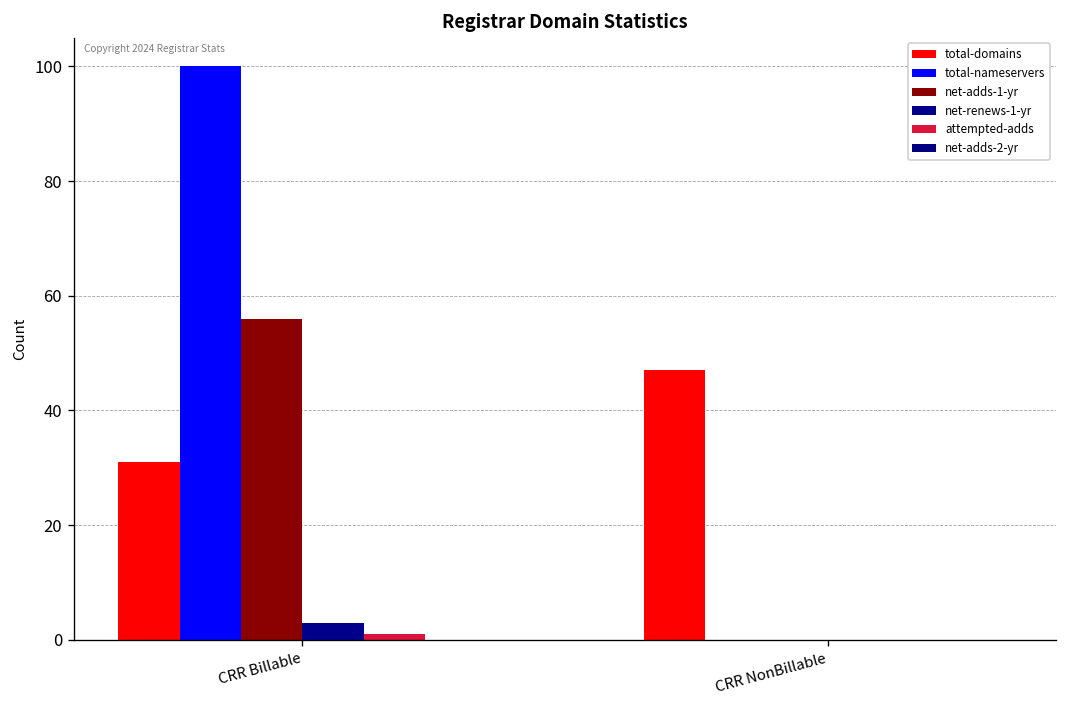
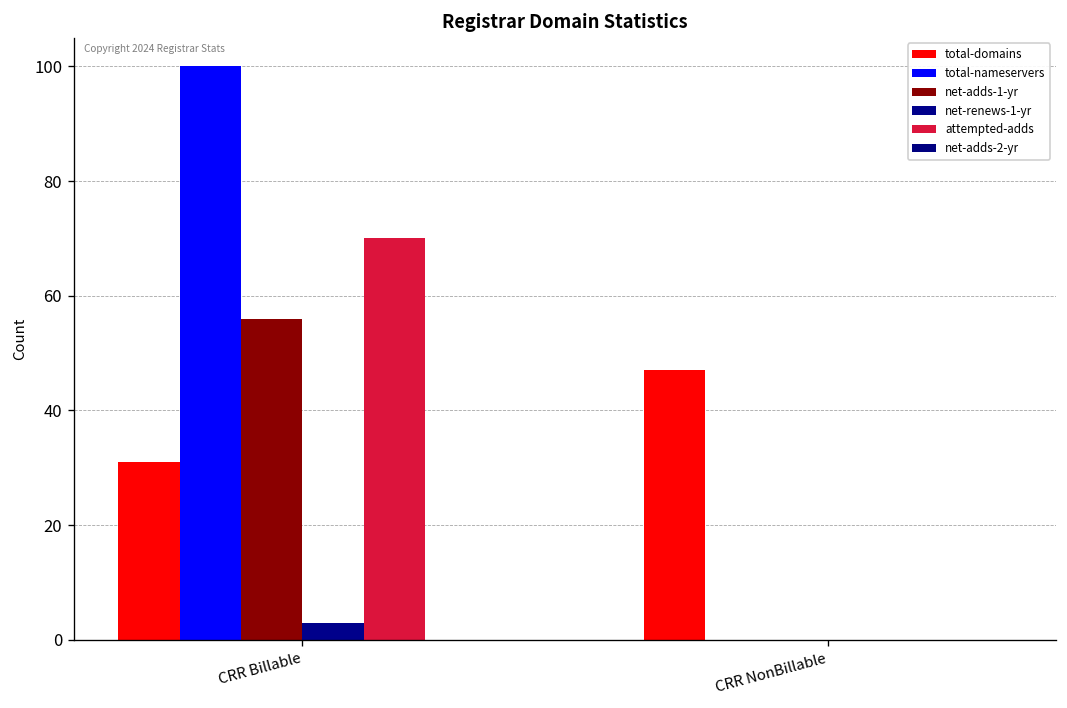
  {
    "total-domains": {
      "CRR Billable": 31,
      "CRR NonBillable": 47
    },
    "total-nameservers": {
      "CRR NonBillable": 0
    },
    "net-adds-1-yr": {
      "CRR Billable": 56,
      "CRR NonBillable": 0
    },
    "attempted-adds": {
-     "CRR Billable": 1,
+     "CRR Billable": 70,
      "CRR NonBillable": 0
    }
  }
